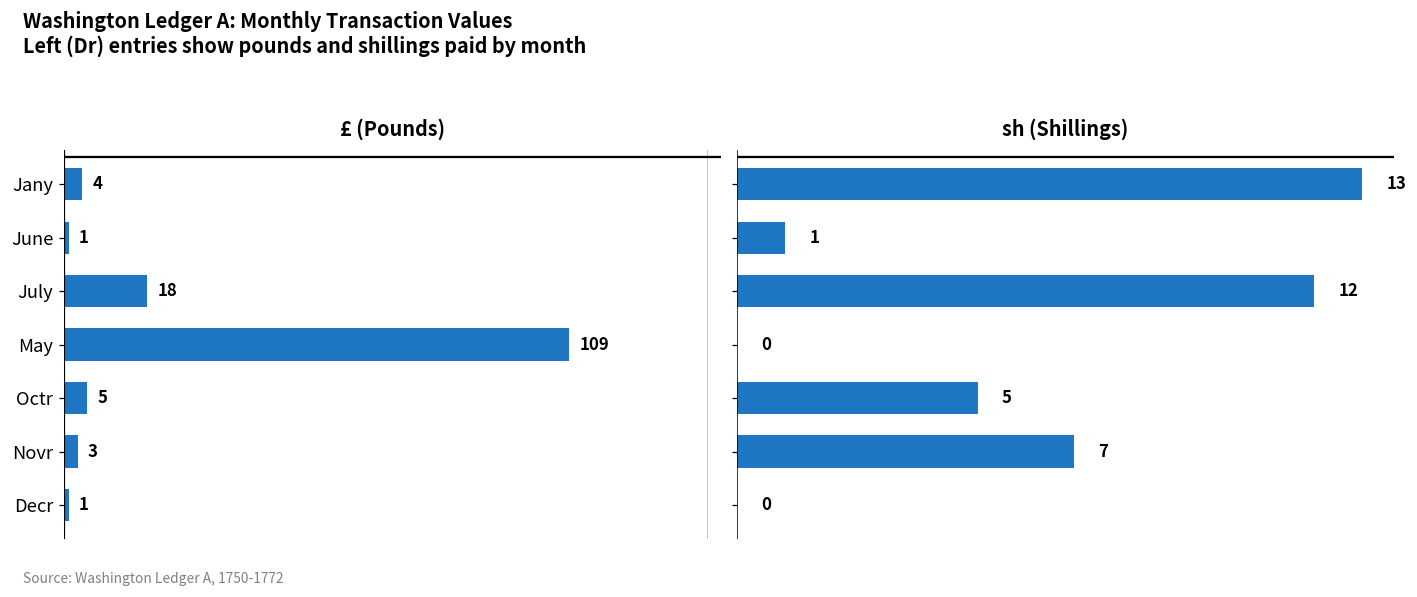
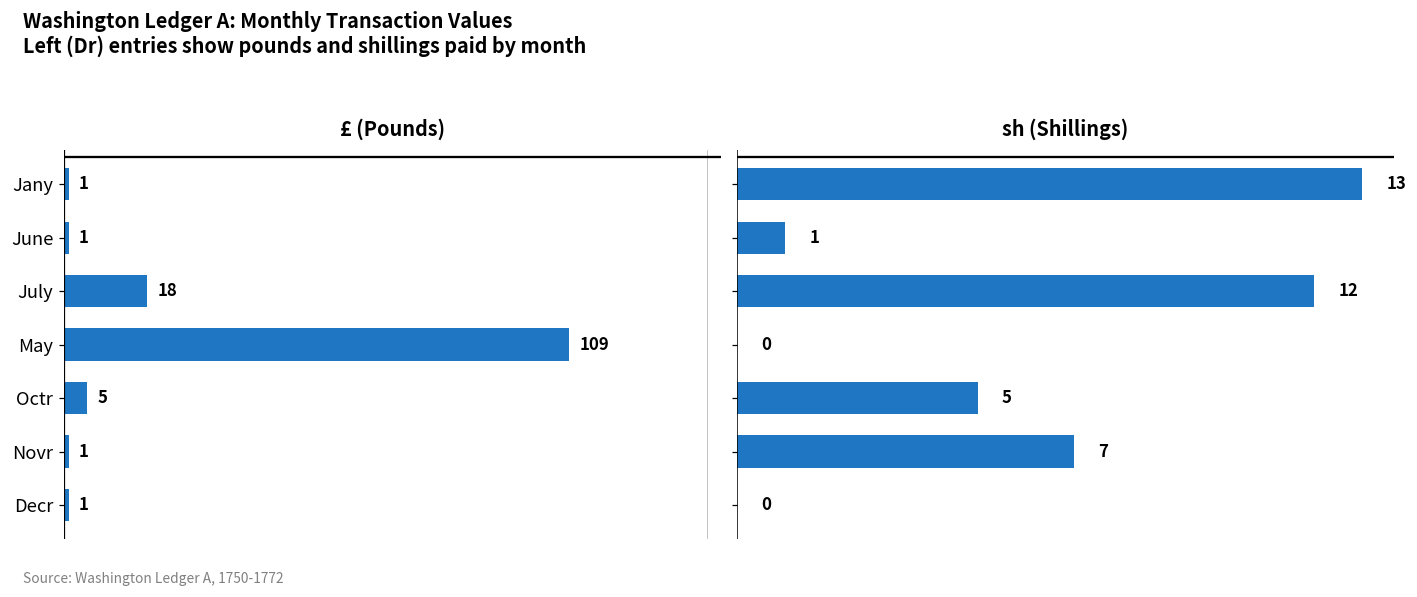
  {
    "£ (Pounds)": {
-     "Jany": 4,
+     "Jany": 1,
      "June": 1,
      "July": 18,
      "May": 109,
      "Octr": 5,
-     "Novr": 3,
+     "Novr": 1,
      "Decr": 1
    }
  }
